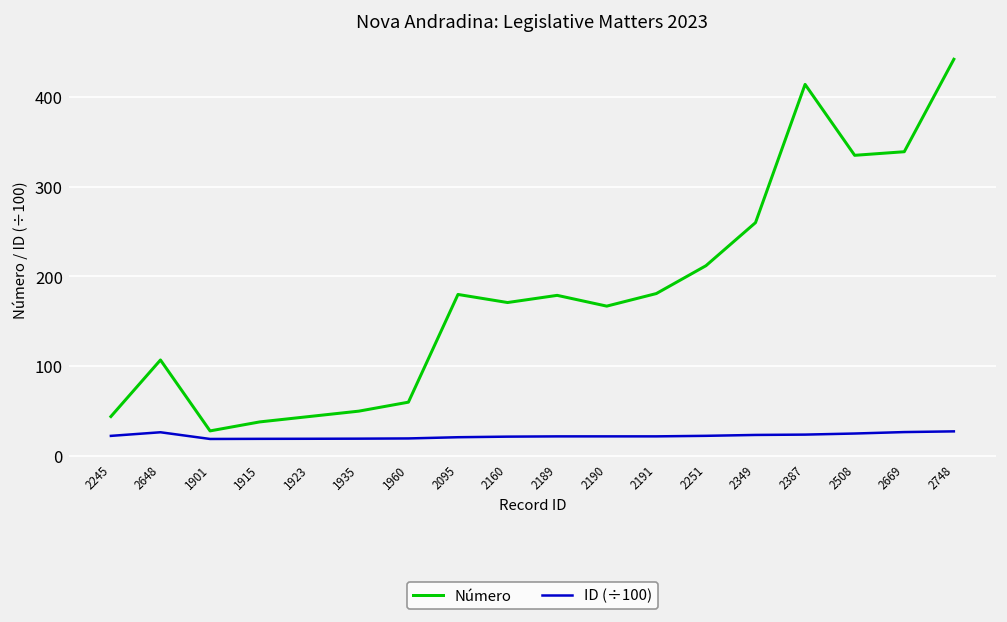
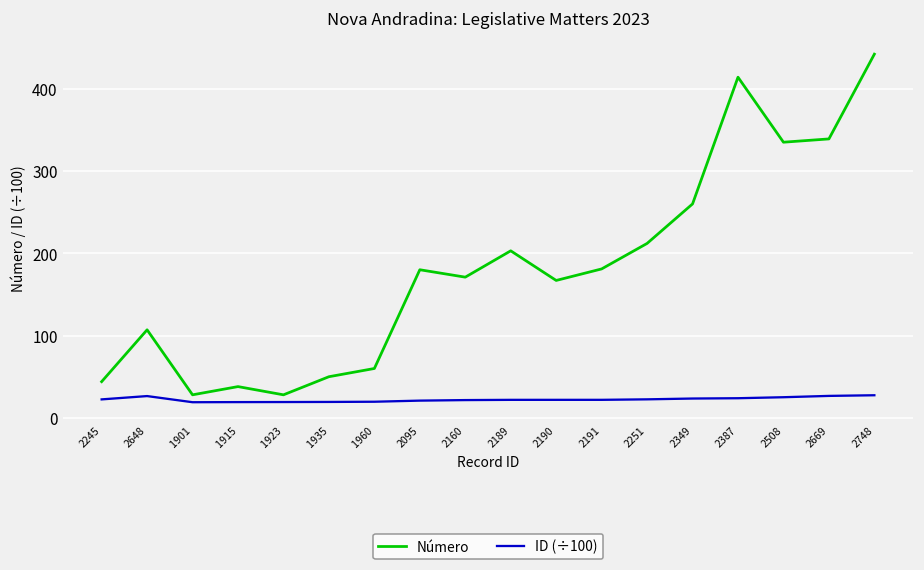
  {
    "Número": {
      "2245": 40,
      "2648": 110,
      "1901": 30,
      "1915": 40,
-     "1923": 40,
+     "1923": 30,
      "1935": 50,
      "1960": 60,
      "2095": 180,
      "2160": 170,
-     "2189": 180,
+     "2189": 200,
      "2190": 170,
      "2191": 180,
      "2251": 210,
      "2349": 260,
      "2387": 410,
      "2508": 340,
      "2669": 340,
      "2748": 440
    },
    "ID (÷100)": {
      "2245": 20,
      "2648": 30,
      "1901": 20,
      "1915": 20,
      "1923": 20,
      "1935": 20,
      "1960": 20,
      "2095": 20,
      "2160": 20,
      "2189": 20,
      "2190": 20,
      "2191": 20,
      "2251": 20,
      "2349": 20,
      "2387": 20,
      "2508": 30,
      "2669": 30,
      "2748": 30
    }
  }
